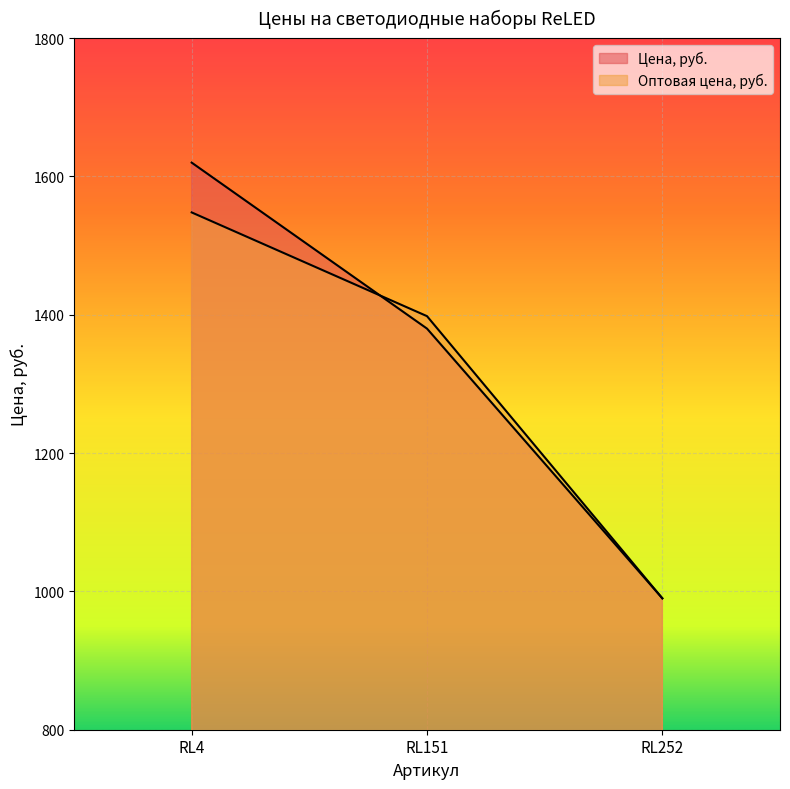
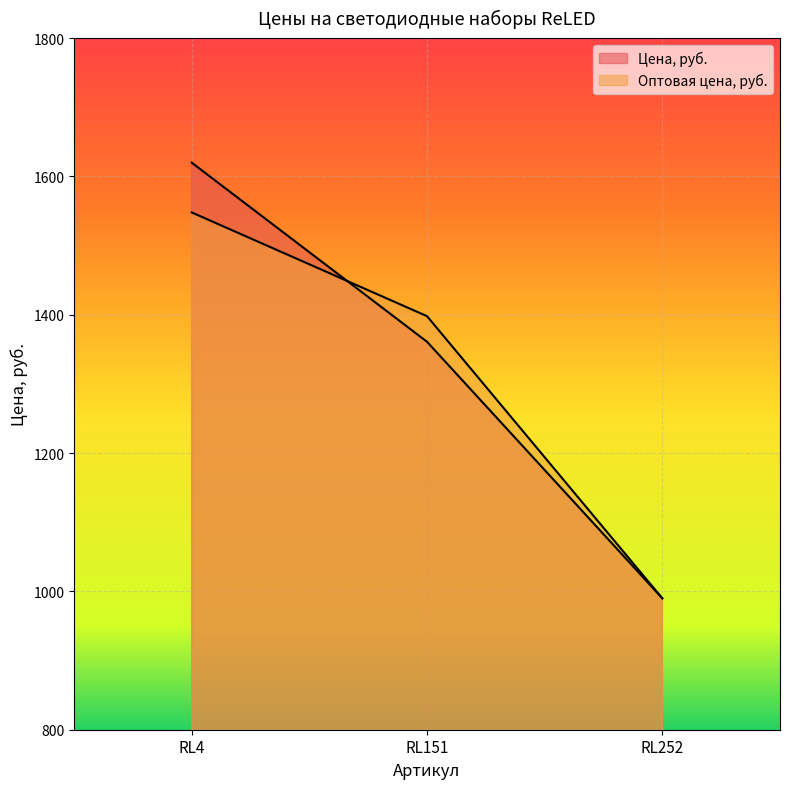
  {
    "Цена, руб.": {
      "RL4": 1620,
-     "RL151": 1380
+     "RL151": 1360
    },
    "Оптовая цена, руб.": {
      "RL4": 1550,
      "RL151": 1400
    }
  }
